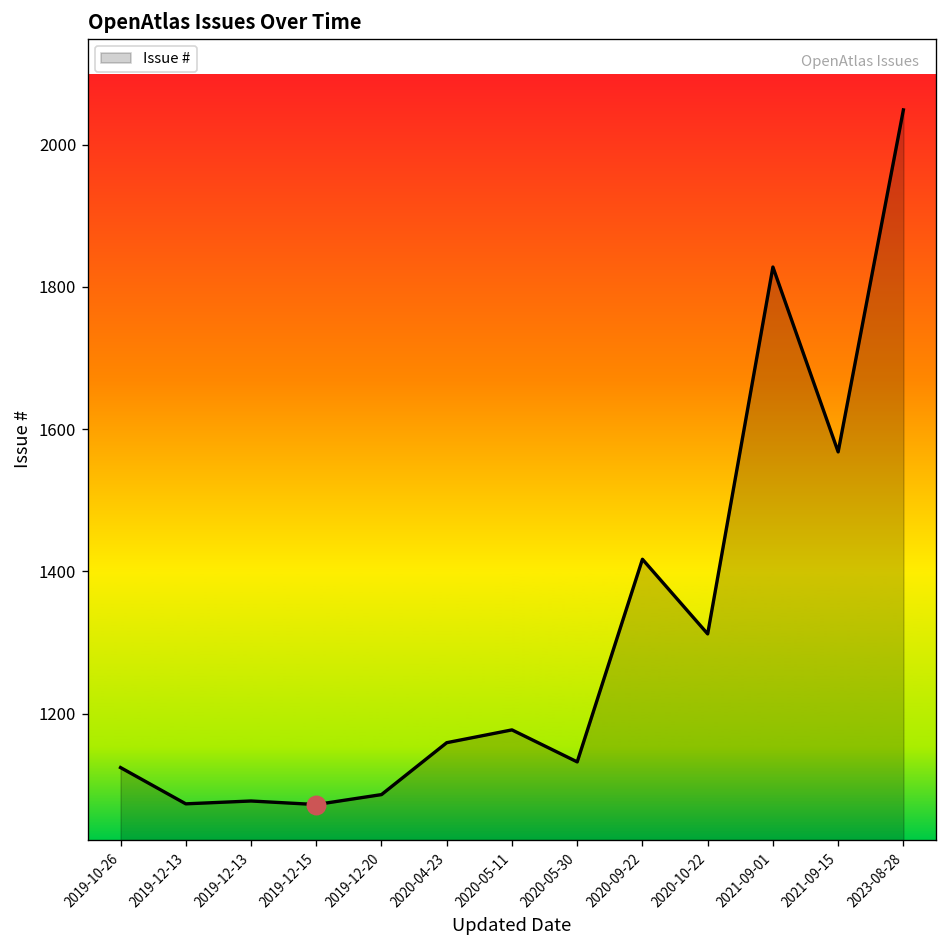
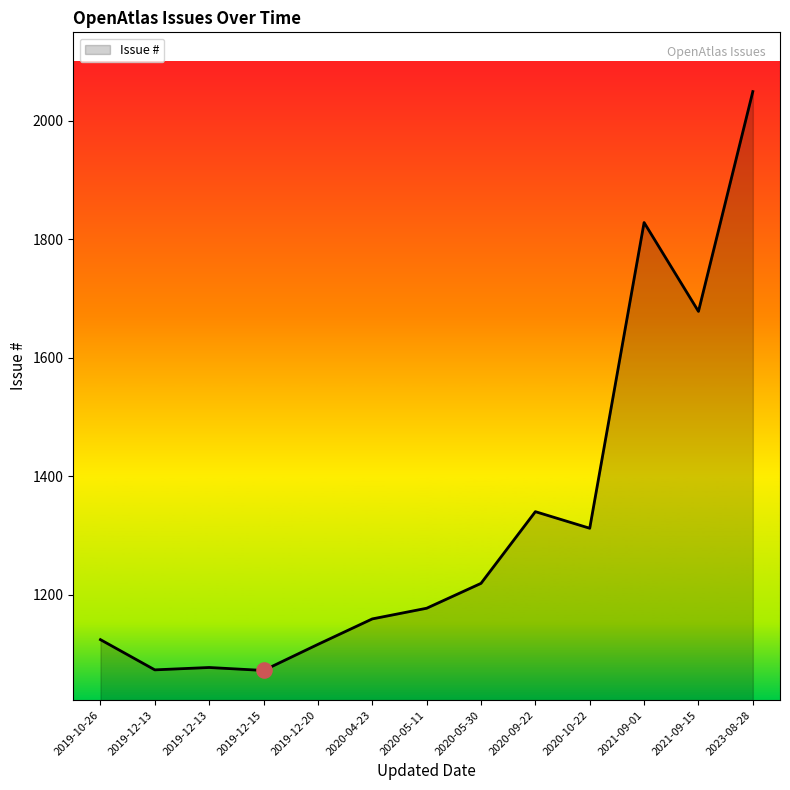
  {
    "Issue #": {
      "2019-10-26": 1120,
-     "2019-12-20": 1090,
+     "2019-12-20": 1120,
      "2020-04-23": 1160,
      "2020-05-11": 1180,
-     "2020-05-30": 1130,
-     "2020-09-22": 1420,
+     "2020-05-30": 1220,
+     "2020-09-22": 1340,
      "2020-10-22": 1310,
      "2021-09-01": 1830,
-     "2021-09-15": 1570,
+     "2021-09-15": 1680,
      "2023-08-28": 2050
    }
  }
